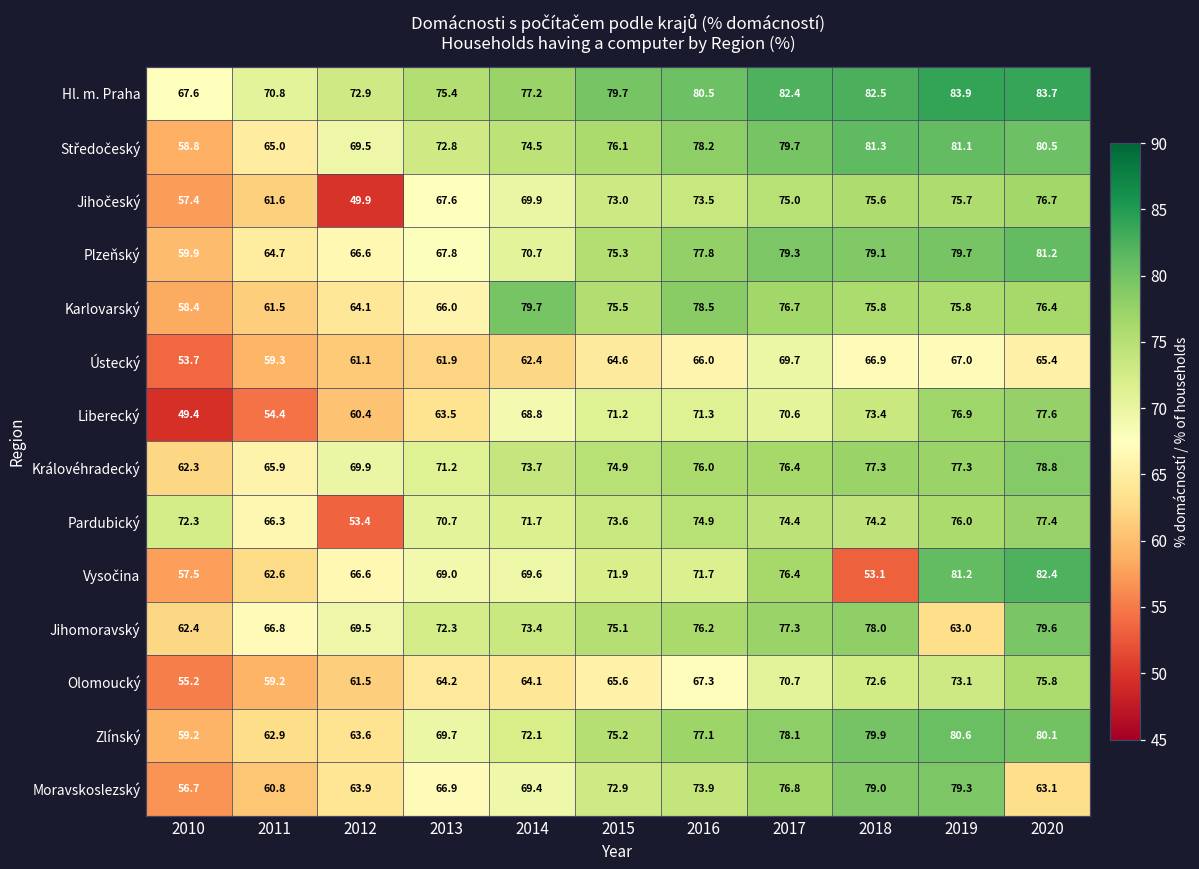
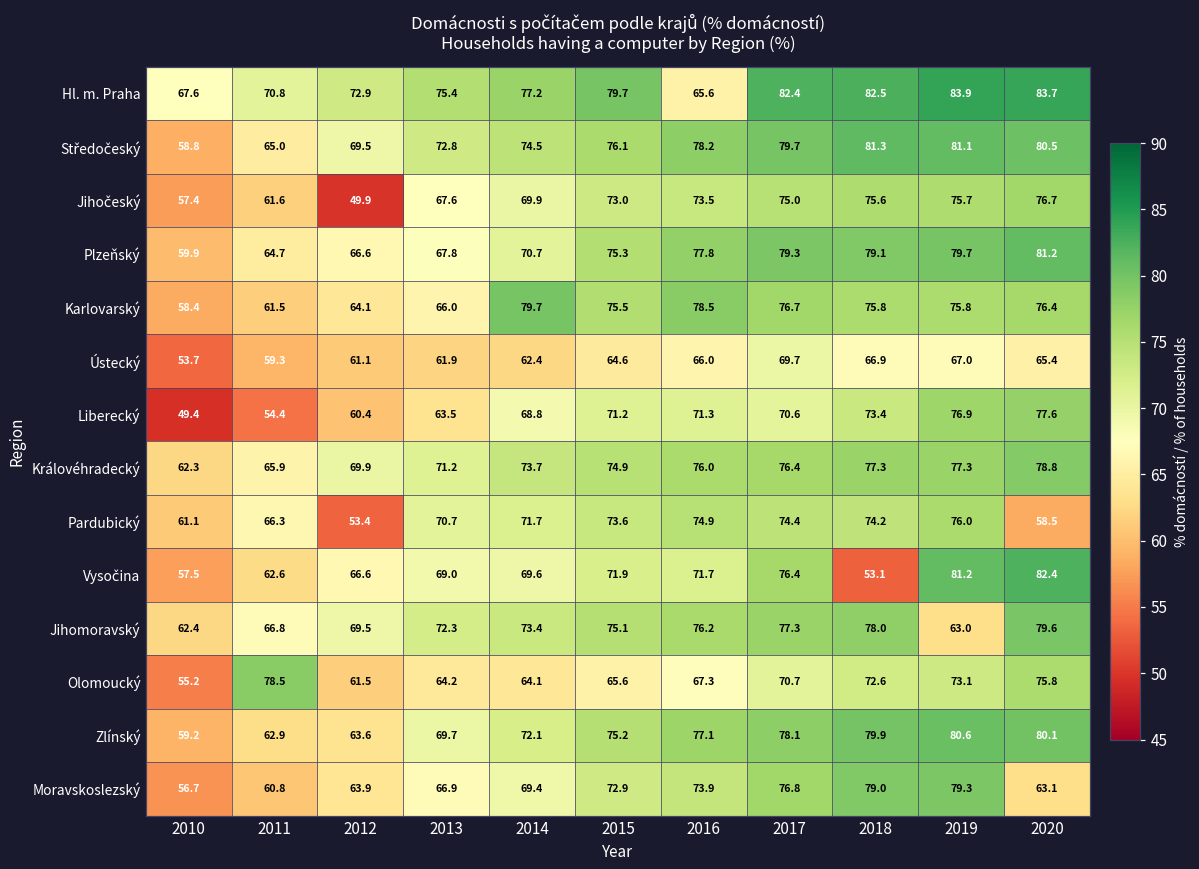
  {
    "Hl. m. Praha": {
      "2010": 67.6,
      "2011": 70.8,
      "2012": 72.9,
      "2013": 75.4,
      "2014": 77.2,
      "2015": 79.7,
-     "2016": 80.5,
+     "2016": 65.6,
      "2017": 82.4,
      "2018": 82.5,
      "2019": 83.9,
      "2020": 83.7
    },
    "Středočeský": {
      "2010": 58.8,
      "2011": 65.0,
      "2012": 69.5,
      "2013": 72.8,
      "2014": 74.5,
      "2015": 76.1,
      "2016": 78.2,
      "2017": 79.7,
      "2018": 81.3,
      "2019": 81.1,
      "2020": 80.5
    },
    "Jihočeský": {
      "2010": 57.4,
      "2011": 61.6,
      "2012": 49.9,
      "2013": 67.6,
      "2014": 69.9,
      "2015": 73.0,
      "2016": 73.5,
      "2017": 75.0,
      "2018": 75.6,
      "2019": 75.7,
      "2020": 76.7
    },
    "Plzeňský": {
      "2010": 59.9,
      "2011": 64.7,
      "2012": 66.6,
      "2013": 67.8,
      "2014": 70.7,
      "2015": 75.3,
      "2016": 77.8,
      "2017": 79.3,
      "2018": 79.1,
      "2019": 79.7,
      "2020": 81.2
    },
    "Karlovarský": {
      "2010": 58.4,
      "2011": 61.5,
      "2012": 64.1,
      "2013": 66.0,
      "2014": 79.7,
      "2015": 75.5,
      "2016": 78.5,
      "2017": 76.7,
      "2018": 75.8,
      "2019": 75.8,
      "2020": 76.4
    },
    "Ústecký": {
      "2010": 53.7,
      "2011": 59.3,
      "2012": 61.1,
      "2013": 61.9,
      "2014": 62.4,
      "2015": 64.6,
      "2016": 66.0,
      "2017": 69.7,
      "2018": 66.9,
      "2019": 67.0,
      "2020": 65.4
    },
    "Liberecký": {
      "2010": 49.4,
      "2011": 54.4,
      "2012": 60.4,
      "2013": 63.5,
      "2014": 68.8,
      "2015": 71.2,
      "2016": 71.3,
      "2017": 70.6,
      "2018": 73.4,
      "2019": 76.9,
      "2020": 77.6
    },
    "Královéhradecký": {
      "2010": 62.3,
      "2011": 65.9,
      "2012": 69.9,
      "2013": 71.2,
      "2014": 73.7,
      "2015": 74.9,
      "2016": 76.0,
      "2017": 76.4,
      "2018": 77.3,
      "2019": 77.3,
      "2020": 78.8
    },
    "Pardubický": {
-     "2010": 72.3,
+     "2010": 61.1,
      "2011": 66.3,
      "2012": 53.4,
      "2013": 70.7,
      "2014": 71.7,
      "2015": 73.6,
      "2016": 74.9,
      "2017": 74.4,
      "2018": 74.2,
      "2019": 76.0,
-     "2020": 77.4
+     "2020": 58.5
    },
    "Vysočina": {
      "2010": 57.5,
      "2011": 62.6,
      "2012": 66.6,
      "2013": 69.0,
      "2014": 69.6,
      "2015": 71.9,
      "2016": 71.7,
      "2017": 76.4,
      "2018": 53.1,
      "2019": 81.2,
      "2020": 82.4
    },
    "Jihomoravský": {
      "2010": 62.4,
      "2011": 66.8,
      "2012": 69.5,
      "2013": 72.3,
      "2014": 73.4,
      "2015": 75.1,
      "2016": 76.2,
      "2017": 77.3,
      "2018": 78.0,
      "2019": 63.0,
      "2020": 79.6
    },
    "Olomoucký": {
      "2010": 55.2,
-     "2011": 59.2,
+     "2011": 78.5,
      "2012": 61.5,
      "2013": 64.2,
      "2014": 64.1,
      "2015": 65.6,
      "2016": 67.3,
      "2017": 70.7,
      "2018": 72.6,
      "2019": 73.1,
      "2020": 75.8
    },
    "Zlínský": {
      "2010": 59.2,
      "2011": 62.9,
      "2012": 63.6,
      "2013": 69.7,
      "2014": 72.1,
      "2015": 75.2,
      "2016": 77.1,
      "2017": 78.1,
      "2018": 79.9,
      "2019": 80.6,
      "2020": 80.1
    },
    "Moravskoslezský": {
      "2010": 56.7,
      "2011": 60.8,
      "2012": 63.9,
      "2013": 66.9,
      "2014": 69.4,
      "2015": 72.9,
      "2016": 73.9,
      "2017": 76.8,
      "2018": 79.0,
      "2019": 79.3,
      "2020": 63.1
    }
  }
